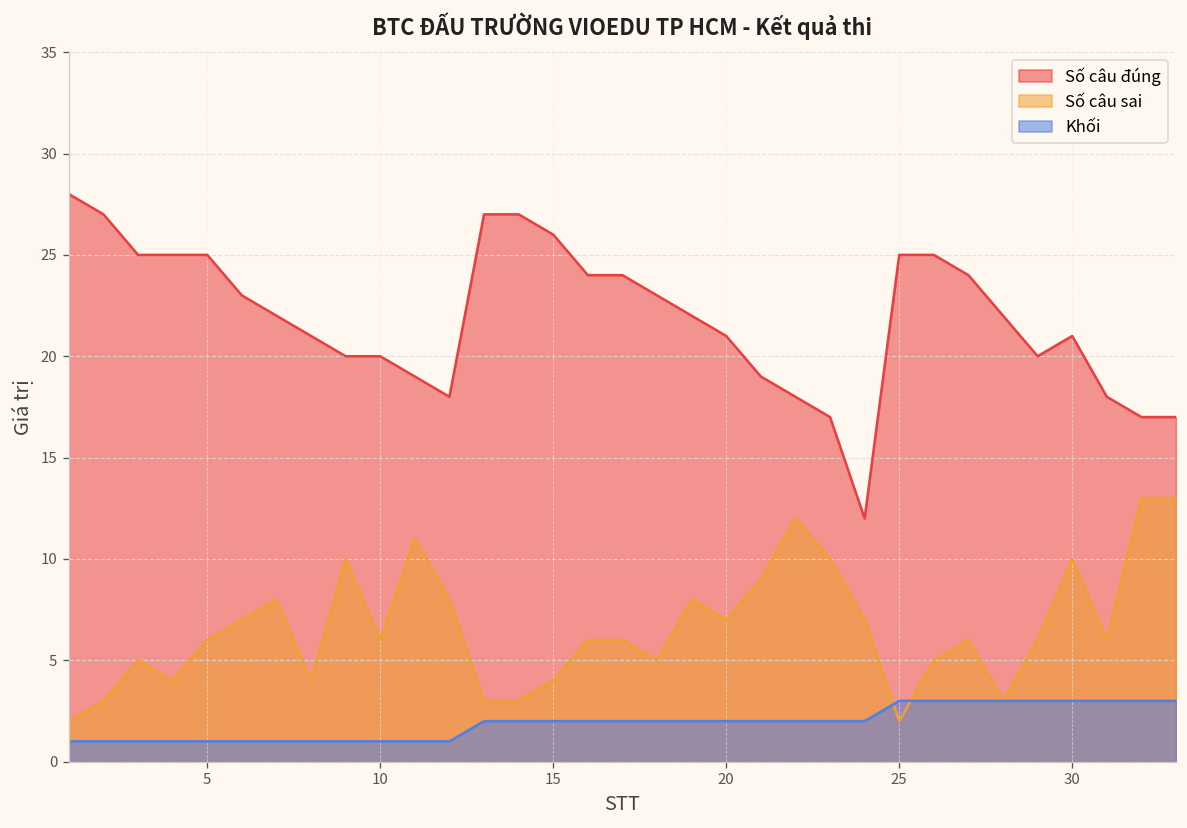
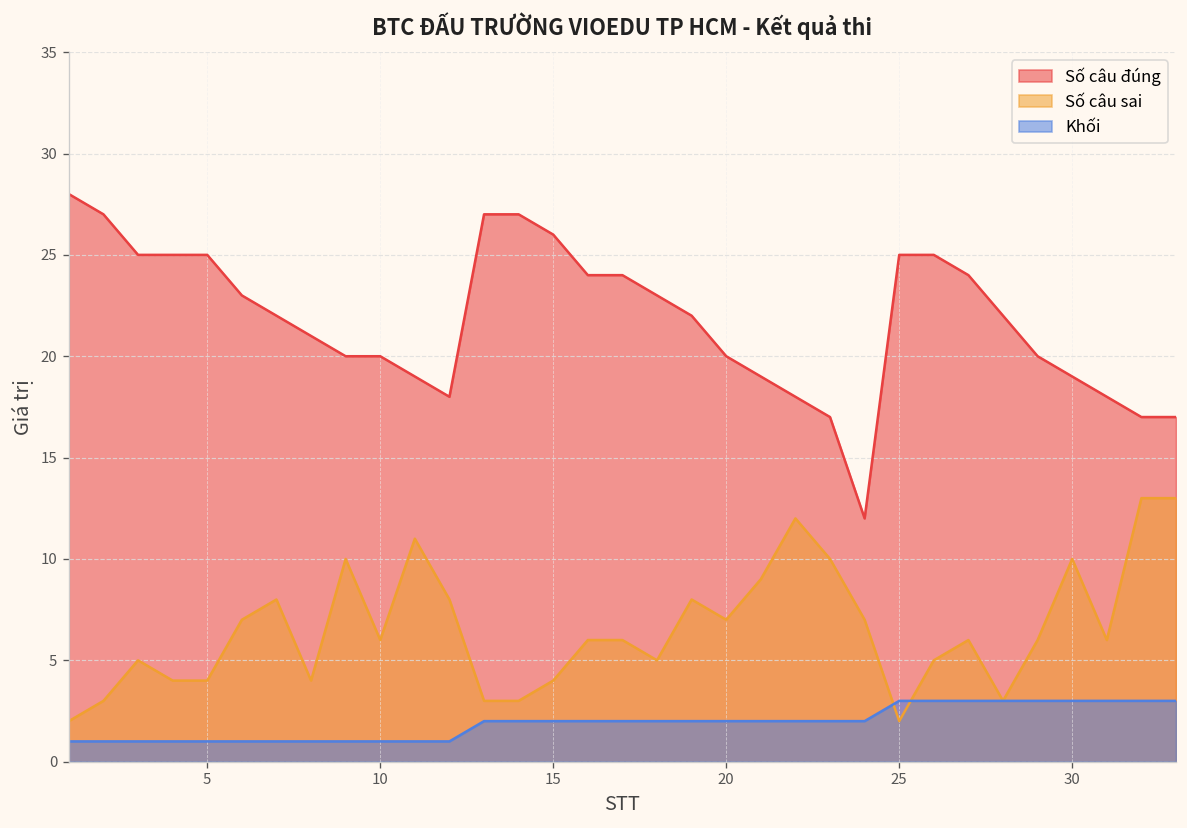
  {
    "Số câu đúng": {
      "5": 25,
      "10": 20,
      "15": 26,
-     "20": 21,
+     "20": 20,
      "25": 25,
-     "30": 21
+     "30": 19
    },
    "Số câu sai": {
-     "5": 6,
+     "5": 4,
      "10": 6,
      "15": 4,
      "20": 7,
      "25": 2,
      "30": 10
    },
    "Khối": {
      "5": 1,
      "10": 1,
      "15": 2,
      "20": 2,
      "25": 3,
      "30": 3
    }
  }
